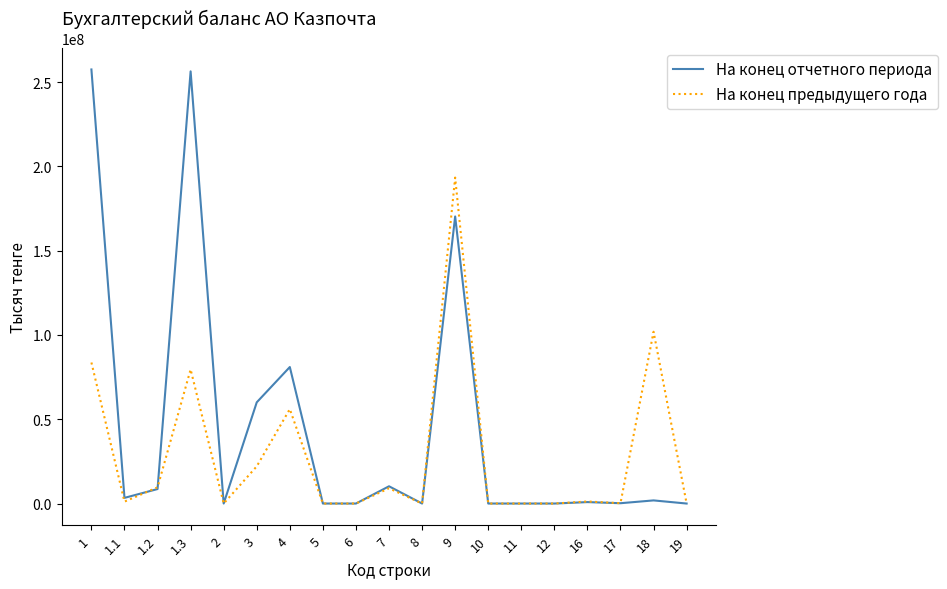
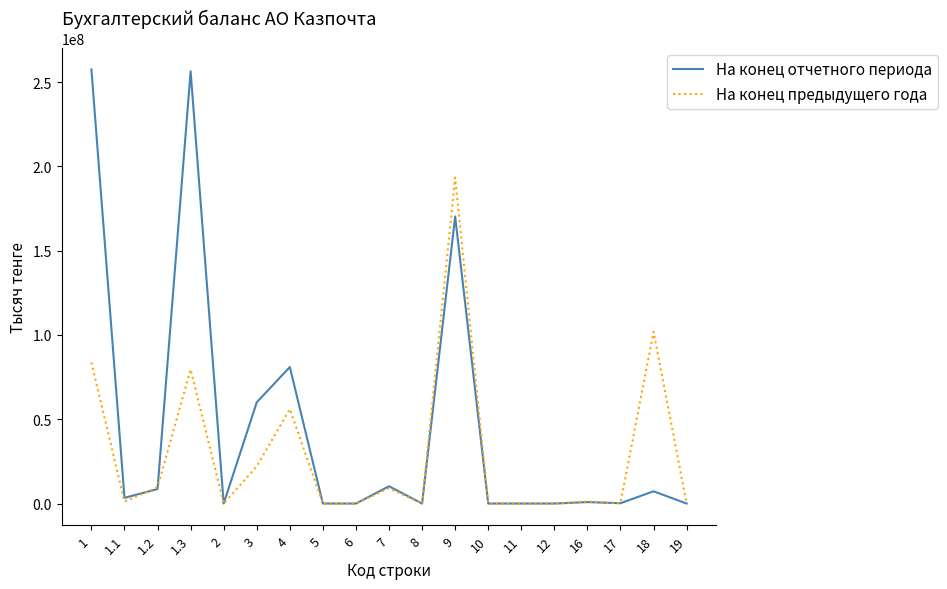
  {
    "На конец отчетного периода": {
      "1": 258000000,
      "1.1": 3000000,
      "1.3": 256000000,
      "3": 60000000,
      "4": 81000000,
      "9": 170000000,
-     "18": 2000000
+     "18": 7000000
    },
    "На конец предыдущего года": {
      "1": 84000000,
      "1.1": 1000000,
      "1.3": 80000000,
      "3": 22000000,
      "4": 56000000,
      "9": 193000000,
      "18": 102000000
    }
  }
